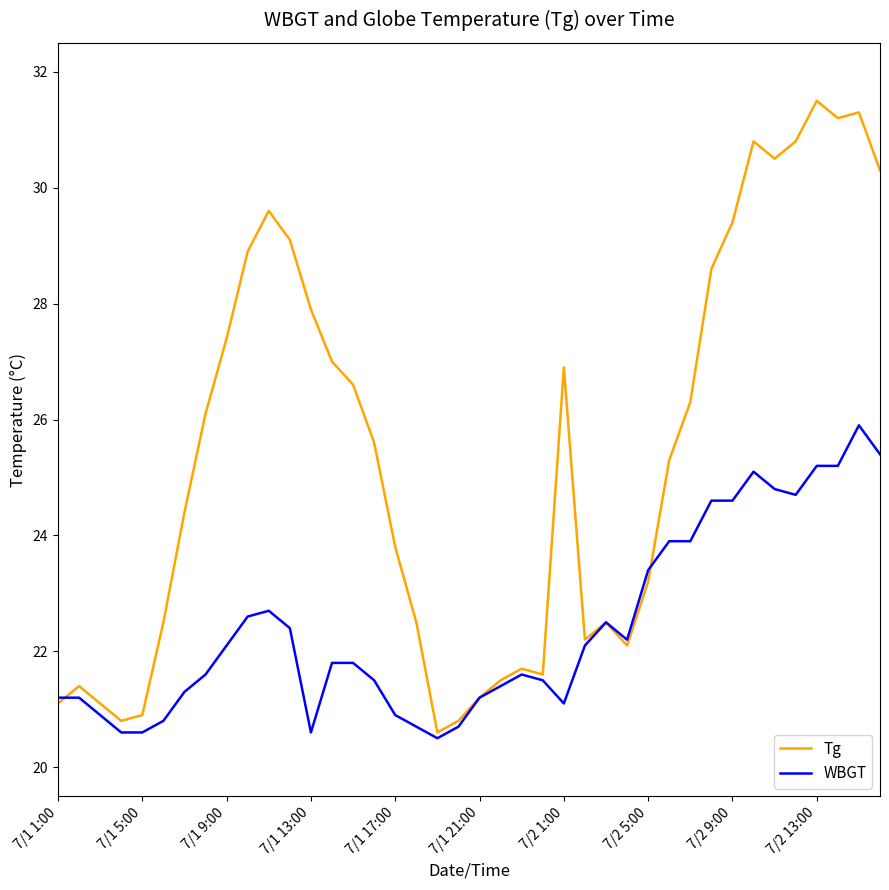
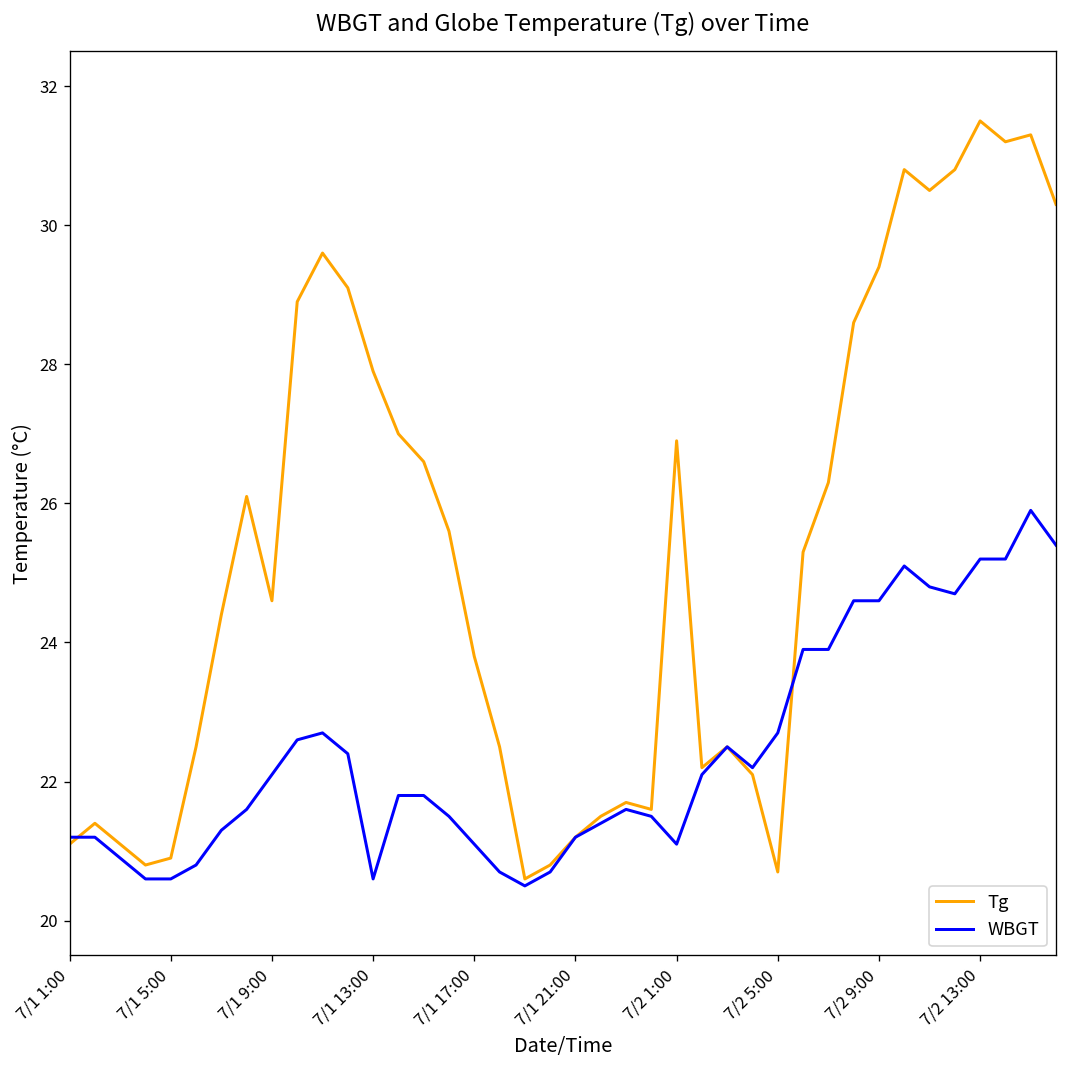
  {
    "Tg": {
      "7/1 1:00": 21.1,
      "7/1 5:00": 20.9,
-     "7/1 9:00": 27.4,
+     "7/1 9:00": 24.6,
      "7/1 13:00": 27.9,
      "7/1 17:00": 23.8,
      "7/2 1:00": 26.9,
-     "7/2 5:00": 23.2,
+     "7/2 5:00": 20.7,
      "7/2 9:00": 29.4,
      "7/2 13:00": 31.5
    },
    "WBGT": {
      "7/1 1:00": 21.2,
      "7/1 5:00": 20.6,
      "7/1 9:00": 22.1,
      "7/1 13:00": 20.6,
-     "7/1 17:00": 20.9,
+     "7/1 17:00": 21.1,
      "7/2 1:00": 21.1,
-     "7/2 5:00": 23.4,
+     "7/2 5:00": 22.7,
      "7/2 9:00": 24.6,
      "7/2 13:00": 25.2
    }
  }
